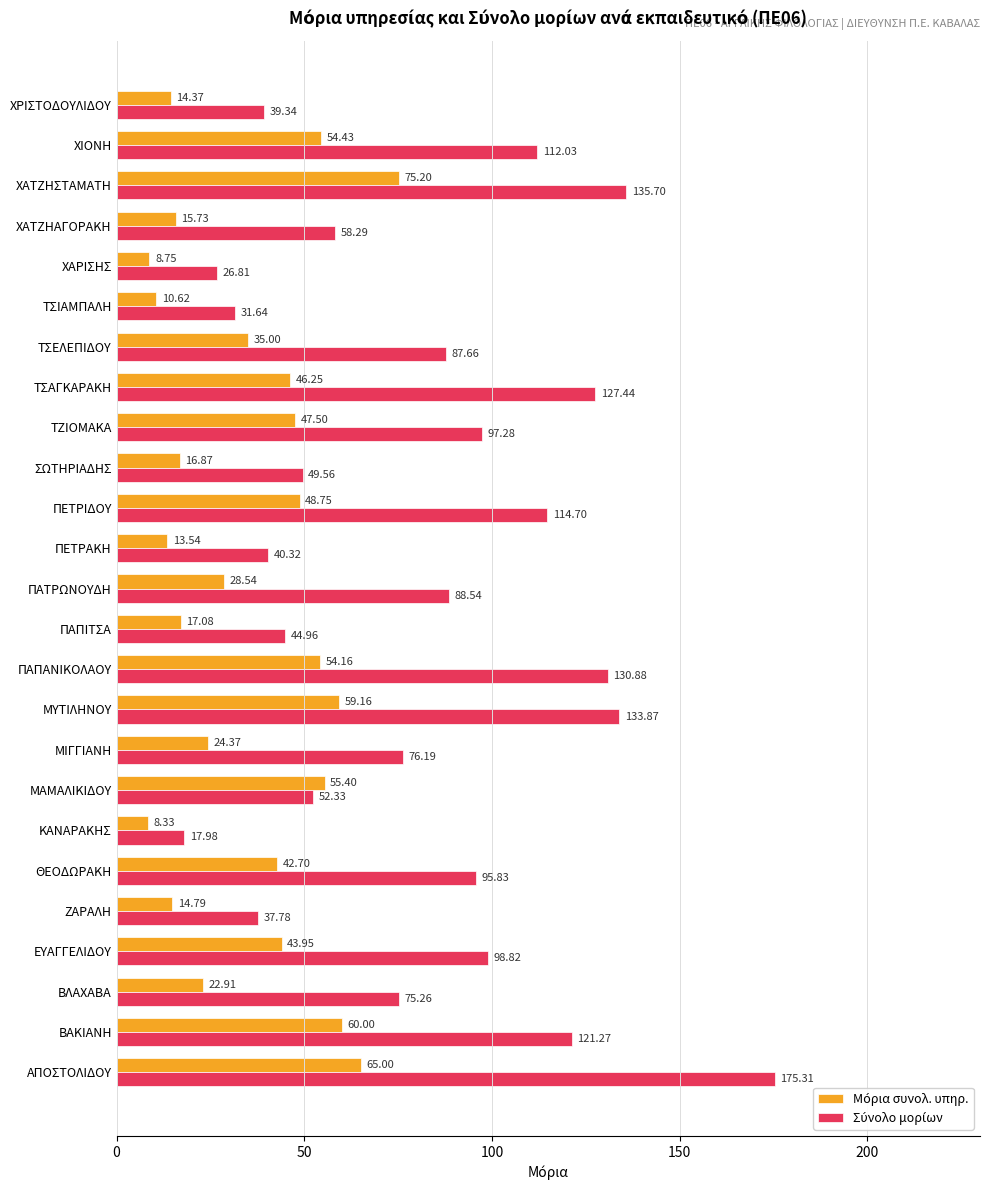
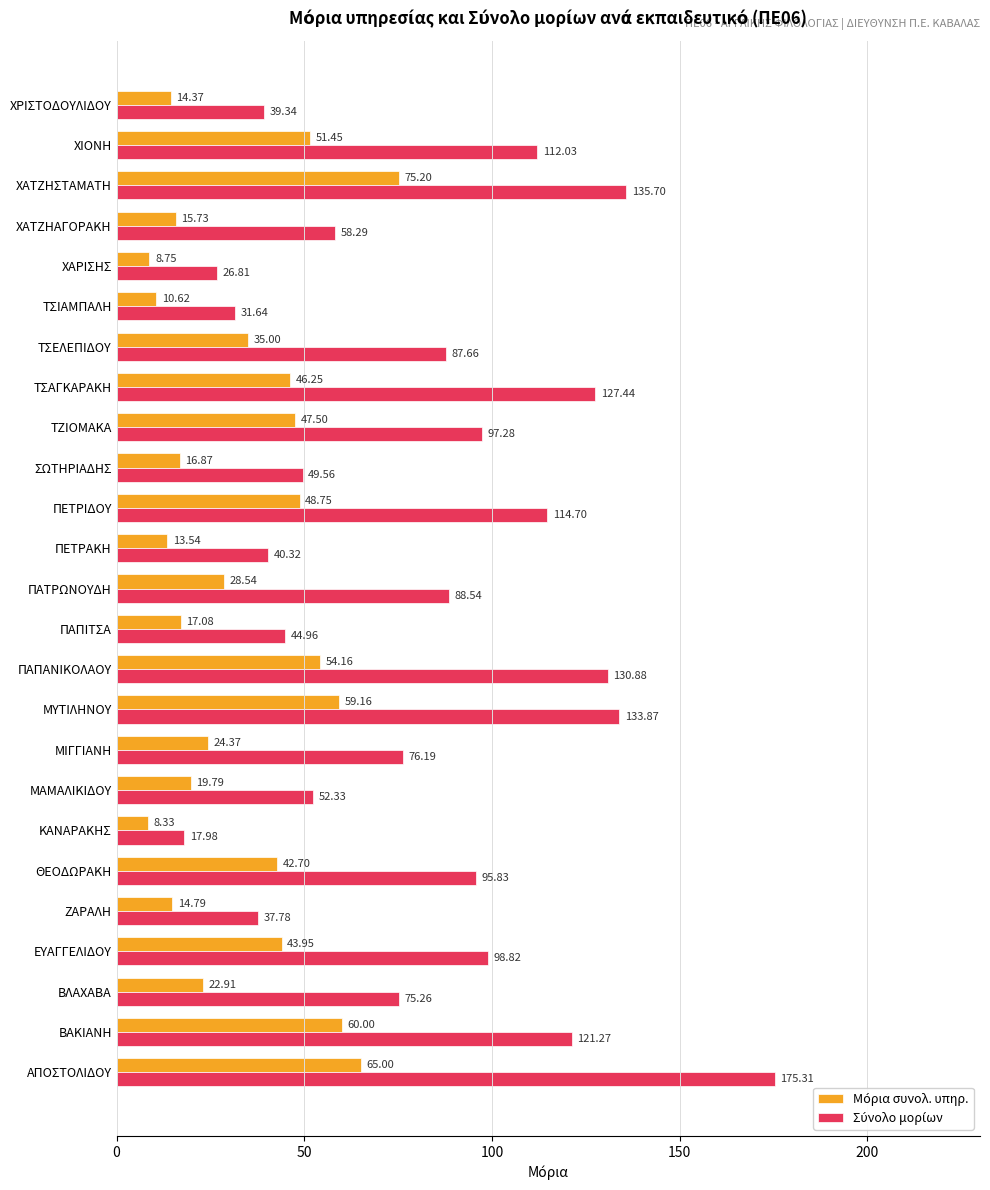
  {
    "Μόρια συνολ. υπηρ.": {
      "ΧΡΙΣΤΟΔΟΥΛΙΔΟΥ": 14.37,
-     "ΧΙΟΝΗ": 54.43,
+     "ΧΙΟΝΗ": 51.45,
      "ΧΑΤΖΗΣΤΑΜΑΤΗ": 75.20,
      "ΧΑΤΖΗΑΓΟΡΑΚΗ": 15.73,
      "ΧΑΡΙΣΗΣ": 8.75,
      "ΤΣΙΑΜΠΑΛΗ": 10.62,
      "ΤΣΕΛΕΠΙΔΟΥ": 35.00,
      "ΤΣΑΓΚΑΡΑΚΗ": 46.25,
      "ΤΖΙΟΜΑΚΑ": 47.50,
      "ΣΩΤΗΡΙΑΔΗΣ": 16.87,
      "ΠΕΤΡΙΔΟΥ": 48.75,
      "ΠΕΤΡΑΚΗ": 13.54,
      "ΠΑΤΡΩΝΟΥΔΗ": 28.54,
      "ΠΑΠΙΤΣΑ": 17.08,
      "ΠΑΠΑΝΙΚΟΛΑΟΥ": 54.16,
      "ΜΥΤΙΛΗΝΟΥ": 59.16,
      "ΜΙΓΓΙΑΝΗ": 24.37,
-     "ΜΑΜΑΛΙΚΙΔΟΥ": 55.40,
+     "ΜΑΜΑΛΙΚΙΔΟΥ": 19.79,
      "ΚΑΝΑΡΑΚΗΣ": 8.33,
      "ΘΕΟΔΩΡΑΚΗ": 42.70,
      "ΖΑΡΑΛΗ": 14.79,
      "ΕΥΑΓΓΕΛΙΔΟΥ": 43.95,
      "ΒΛΑΧΑΒΑ": 22.91,
      "ΒΑΚΙΑΝΗ": 60.00,
      "ΑΠΟΣΤΟΛΙΔΟΥ": 65.00
    },
    "Σύνολο μορίων": {
      "ΧΡΙΣΤΟΔΟΥΛΙΔΟΥ": 39.34,
      "ΧΙΟΝΗ": 112.03,
      "ΧΑΤΖΗΣΤΑΜΑΤΗ": 135.70,
      "ΧΑΤΖΗΑΓΟΡΑΚΗ": 58.29,
      "ΧΑΡΙΣΗΣ": 26.81,
      "ΤΣΙΑΜΠΑΛΗ": 31.64,
      "ΤΣΕΛΕΠΙΔΟΥ": 87.66,
      "ΤΣΑΓΚΑΡΑΚΗ": 127.44,
      "ΤΖΙΟΜΑΚΑ": 97.28,
      "ΣΩΤΗΡΙΑΔΗΣ": 49.56,
      "ΠΕΤΡΙΔΟΥ": 114.70,
      "ΠΕΤΡΑΚΗ": 40.32,
      "ΠΑΤΡΩΝΟΥΔΗ": 88.54,
      "ΠΑΠΙΤΣΑ": 44.96,
      "ΠΑΠΑΝΙΚΟΛΑΟΥ": 130.88,
      "ΜΥΤΙΛΗΝΟΥ": 133.87,
      "ΜΙΓΓΙΑΝΗ": 76.19,
      "ΜΑΜΑΛΙΚΙΔΟΥ": 52.33,
      "ΚΑΝΑΡΑΚΗΣ": 17.98,
      "ΘΕΟΔΩΡΑΚΗ": 95.83,
      "ΖΑΡΑΛΗ": 37.78,
      "ΕΥΑΓΓΕΛΙΔΟΥ": 98.82,
      "ΒΛΑΧΑΒΑ": 75.26,
      "ΒΑΚΙΑΝΗ": 121.27,
      "ΑΠΟΣΤΟΛΙΔΟΥ": 175.31
    }
  }
